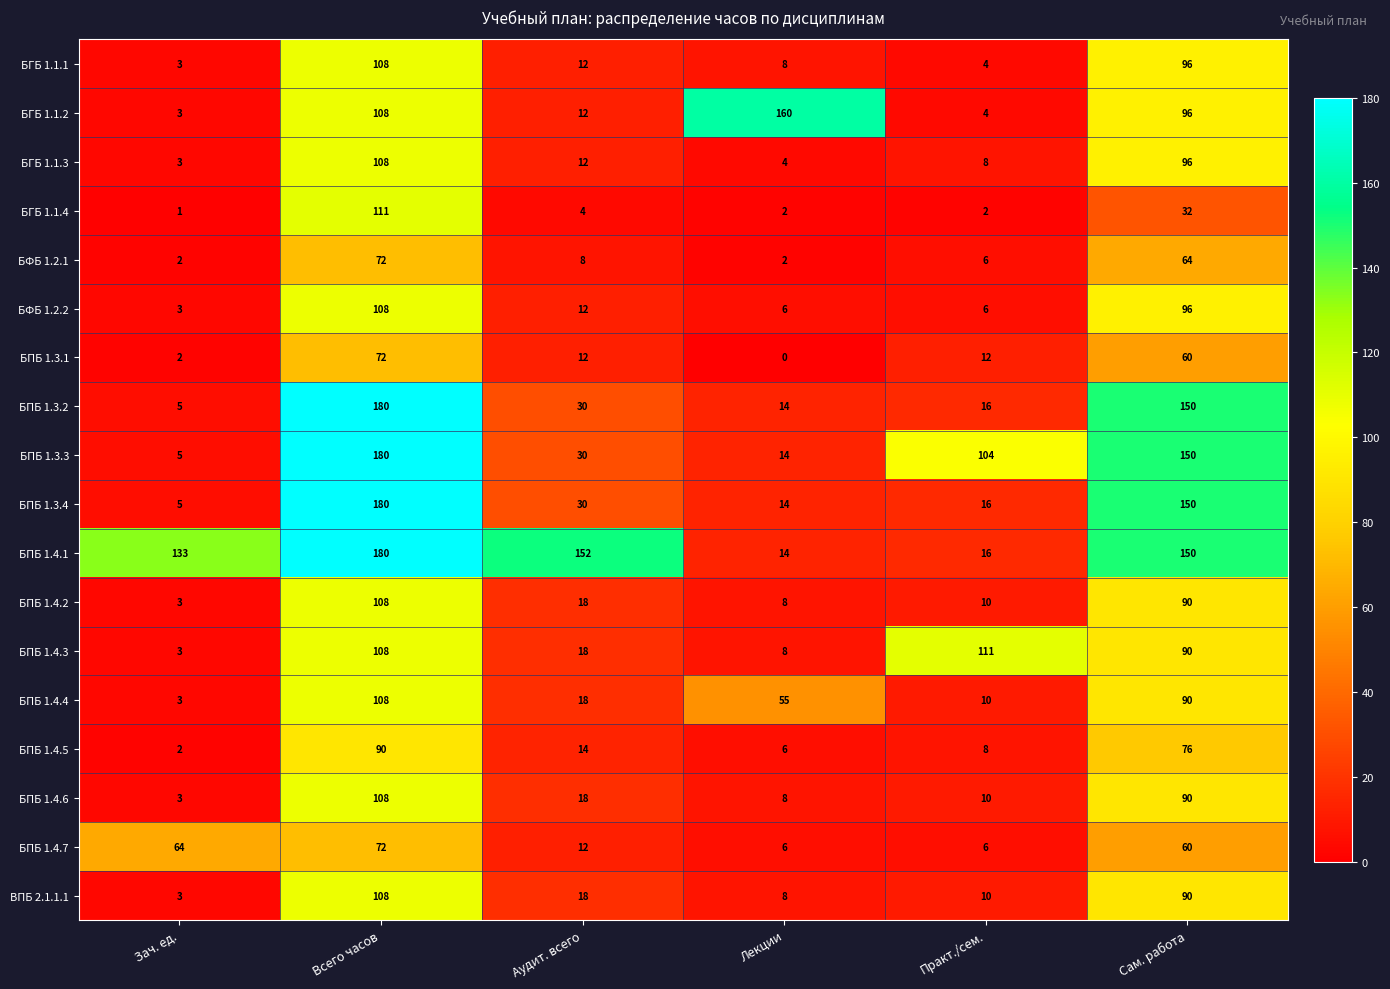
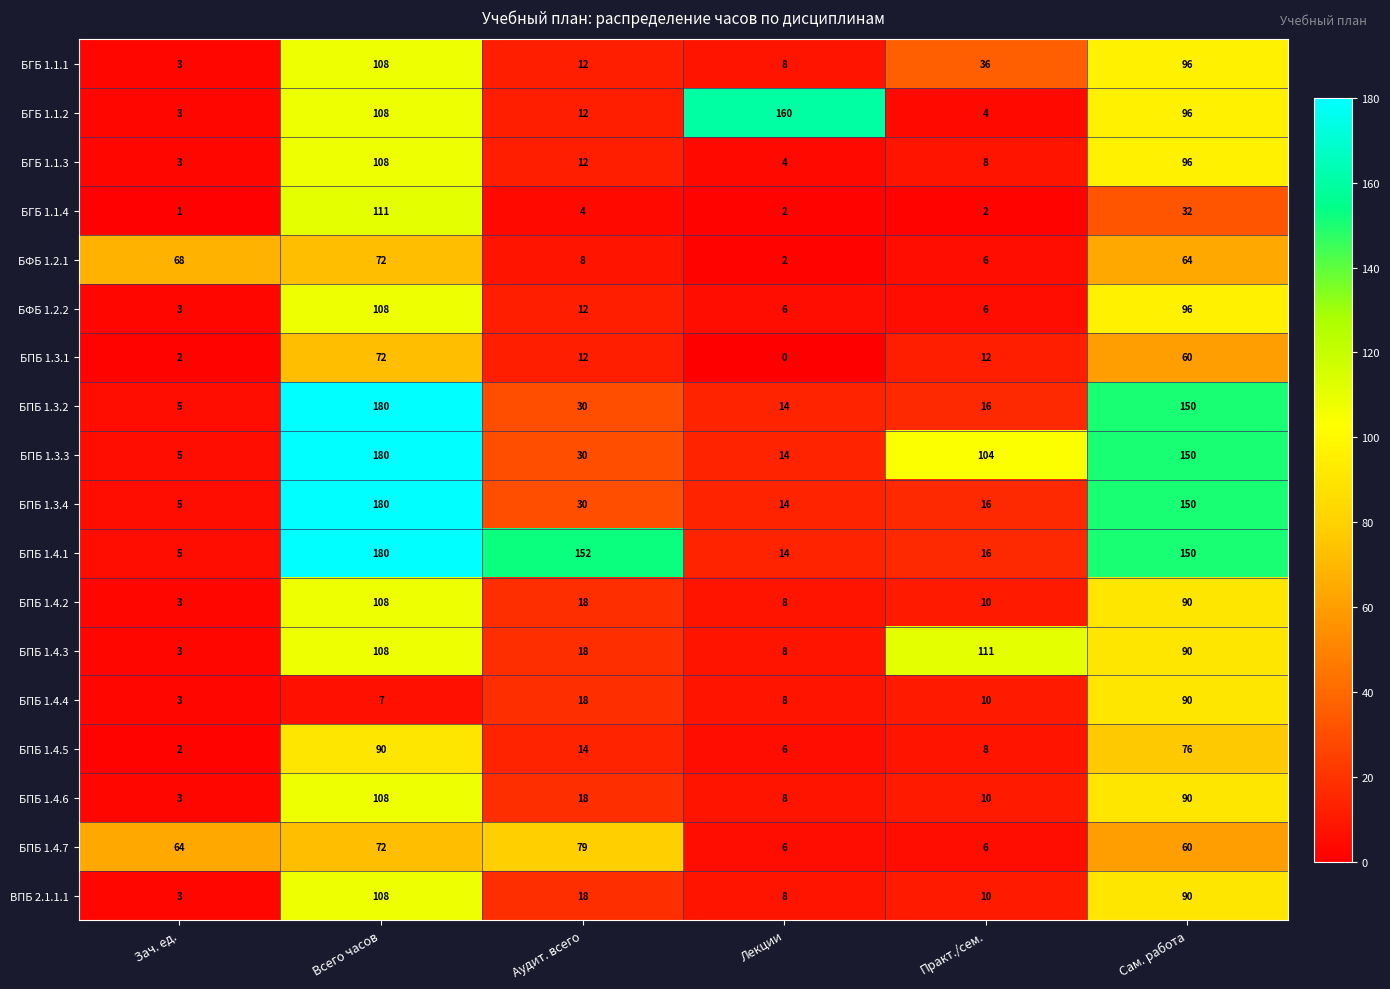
  {
    "БГБ 1.1.1": {
      "Зач. ед.": 3,
      "Всего часов": 108,
      "Аудит. всего": 12,
      "Лекции": 8,
-     "Практ./сем.": 4,
+     "Практ./сем.": 36,
      "Сам. работа": 96
    },
    "БГБ 1.1.2": {
      "Зач. ед.": 3,
      "Всего часов": 108,
      "Аудит. всего": 12,
      "Лекции": 160,
      "Практ./сем.": 4,
      "Сам. работа": 96
    },
    "БГБ 1.1.3": {
      "Зач. ед.": 3,
      "Всего часов": 108,
      "Аудит. всего": 12,
      "Лекции": 4,
      "Практ./сем.": 8,
      "Сам. работа": 96
    },
    "БГБ 1.1.4": {
      "Зач. ед.": 1,
      "Всего часов": 111,
      "Аудит. всего": 4,
      "Лекции": 2,
      "Практ./сем.": 2,
      "Сам. работа": 32
    },
    "БФБ 1.2.1": {
-     "Зач. ед.": 2,
+     "Зач. ед.": 68,
      "Всего часов": 72,
      "Аудит. всего": 8,
      "Лекции": 2,
      "Практ./сем.": 6,
      "Сам. работа": 64
    },
    "БФБ 1.2.2": {
      "Зач. ед.": 3,
      "Всего часов": 108,
      "Аудит. всего": 12,
      "Лекции": 6,
      "Практ./сем.": 6,
      "Сам. работа": 96
    },
    "БПБ 1.3.1": {
      "Зач. ед.": 2,
      "Всего часов": 72,
      "Аудит. всего": 12,
      "Лекции": 0,
      "Практ./сем.": 12,
      "Сам. работа": 60
    },
    "БПБ 1.3.2": {
      "Зач. ед.": 5,
      "Всего часов": 180,
      "Аудит. всего": 30,
      "Лекции": 14,
      "Практ./сем.": 16,
      "Сам. работа": 150
    },
    "БПБ 1.3.3": {
      "Зач. ед.": 5,
      "Всего часов": 180,
      "Аудит. всего": 30,
      "Лекции": 14,
      "Практ./сем.": 104,
      "Сам. работа": 150
    },
    "БПБ 1.3.4": {
      "Зач. ед.": 5,
      "Всего часов": 180,
      "Аудит. всего": 30,
      "Лекции": 14,
      "Практ./сем.": 16,
      "Сам. работа": 150
    },
    "БПБ 1.4.1": {
-     "Зач. ед.": 133,
+     "Зач. ед.": 5,
      "Всего часов": 180,
      "Аудит. всего": 152,
      "Лекции": 14,
      "Практ./сем.": 16,
      "Сам. работа": 150
    },
    "БПБ 1.4.2": {
      "Зач. ед.": 3,
      "Всего часов": 108,
      "Аудит. всего": 18,
      "Лекции": 8,
      "Практ./сем.": 10,
      "Сам. работа": 90
    },
    "БПБ 1.4.3": {
      "Зач. ед.": 3,
      "Всего часов": 108,
      "Аудит. всего": 18,
      "Лекции": 8,
      "Практ./сем.": 111,
      "Сам. работа": 90
    },
    "БПБ 1.4.4": {
      "Зач. ед.": 3,
-     "Всего часов": 108,
+     "Всего часов": 7,
      "Аудит. всего": 18,
-     "Лекции": 55,
+     "Лекции": 8,
      "Практ./сем.": 10,
      "Сам. работа": 90
    },
    "БПБ 1.4.5": {
      "Зач. ед.": 2,
      "Всего часов": 90,
      "Аудит. всего": 14,
      "Лекции": 6,
      "Практ./сем.": 8,
      "Сам. работа": 76
    },
    "БПБ 1.4.6": {
      "Зач. ед.": 3,
      "Всего часов": 108,
      "Аудит. всего": 18,
      "Лекции": 8,
      "Практ./сем.": 10,
      "Сам. работа": 90
    },
    "БПБ 1.4.7": {
      "Зач. ед.": 64,
      "Всего часов": 72,
-     "Аудит. всего": 12,
+     "Аудит. всего": 79,
      "Лекции": 6,
      "Практ./сем.": 6,
      "Сам. работа": 60
    },
    "ВПБ 2.1.1.1": {
      "Зач. ед.": 3,
      "Всего часов": 108,
      "Аудит. всего": 18,
      "Лекции": 8,
      "Практ./сем.": 10,
      "Сам. работа": 90
    }
  }
